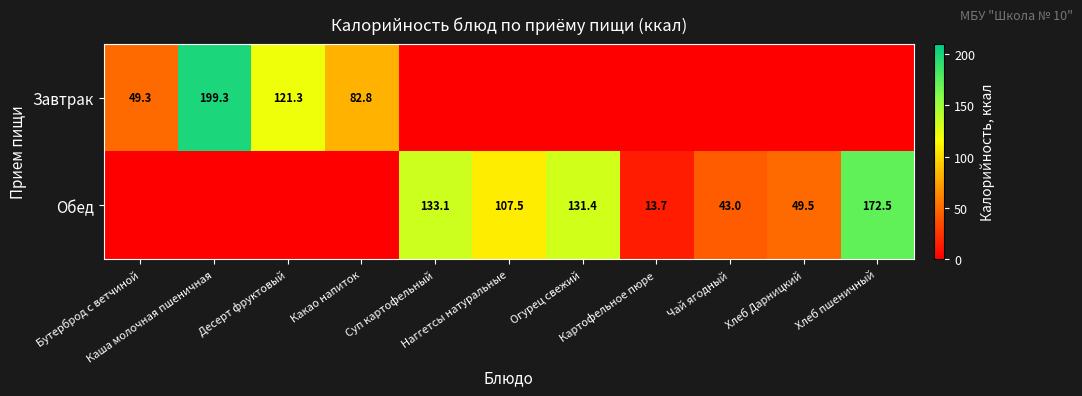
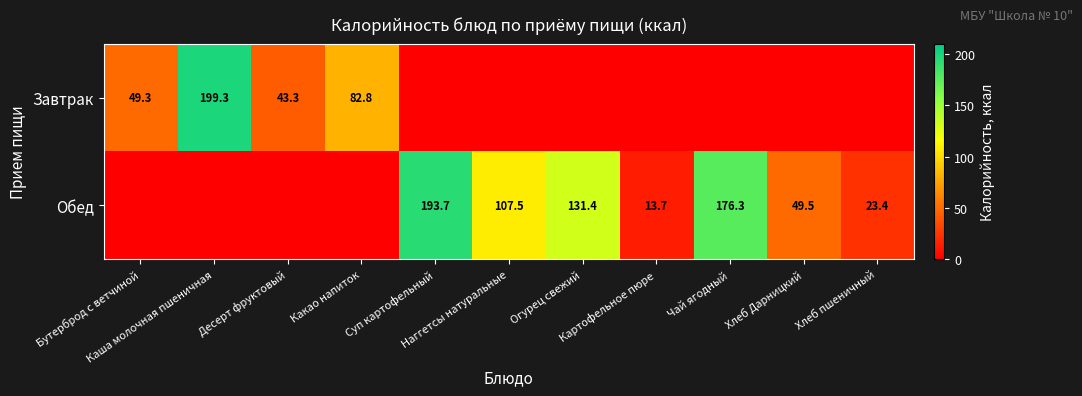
  {
    "Завтрак": {
      "Бутерброд с ветчиной": 49.3,
      "Каша молочная пшеничная": 199.3,
-     "Десерт фруктовый": 121.3,
+     "Десерт фруктовый": 43.3,
      "Какао напиток": 82.8
    },
    "Обед": {
-     "Суп картофельный": 133.1,
+     "Суп картофельный": 193.7,
      "Наггетсы натуральные": 107.5,
      "Огурец свежий": 131.4,
      "Картофельное пюре": 13.7,
-     "Чай ягодный": 43.0,
+     "Чай ягодный": 176.3,
      "Хлеб Дарницкий": 49.5,
-     "Хлеб пшеничный": 172.5
+     "Хлеб пшеничный": 23.4
    }
  }
